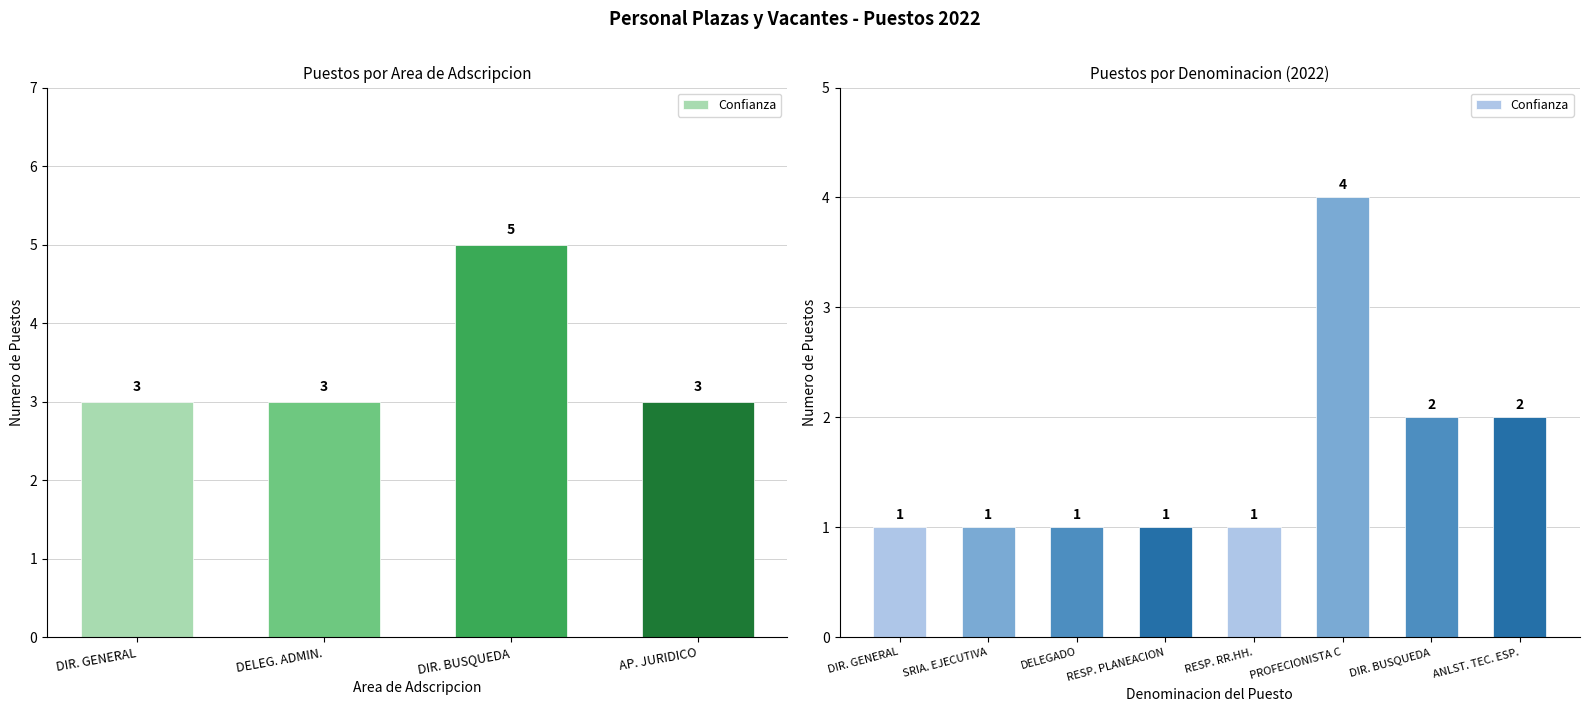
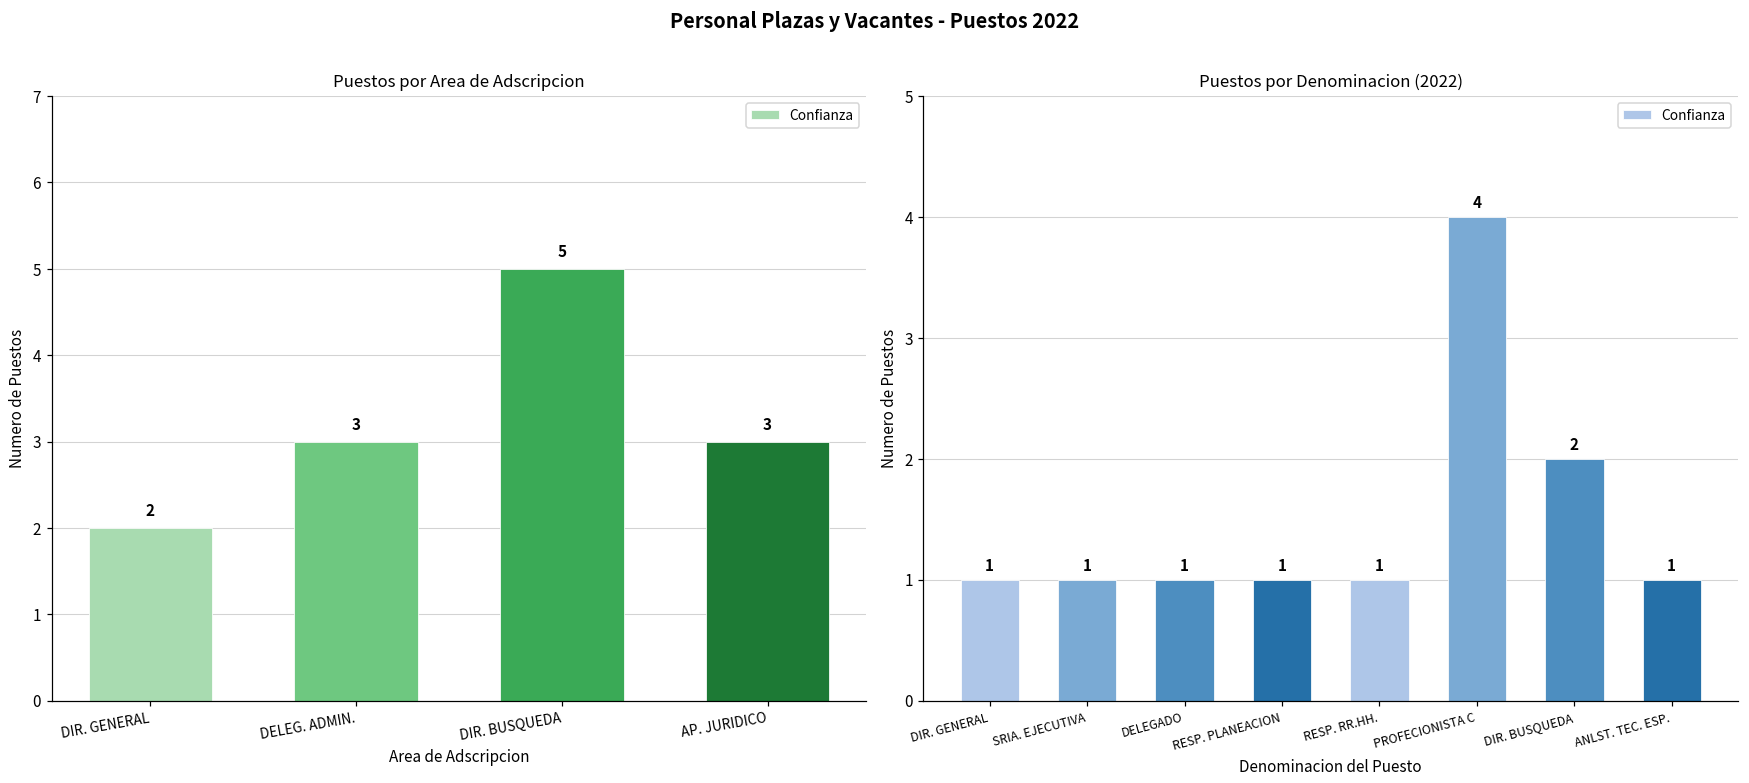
  {
    "Puestos por Area de Adscripcion": {
-     "DIR. GENERAL": 3,
+     "DIR. GENERAL": 2,
      "DELEG. ADMIN.": 3,
      "DIR. BUSQUEDA": 5,
      "AP. JURIDICO": 3
    },
    "Puestos por Denominacion (2022)": {
      "DIR. GENERAL": 1,
      "SRIA. EJECUTIVA": 1,
      "DELEGADO": 1,
      "RESP. PLANEACION": 1,
      "RESP. RR.HH.": 1,
      "PROFECIONISTA C": 4,
      "DIR. BUSQUEDA": 2,
-     "ANLST. TEC. ESP.": 2
+     "ANLST. TEC. ESP.": 1
    }
  }
